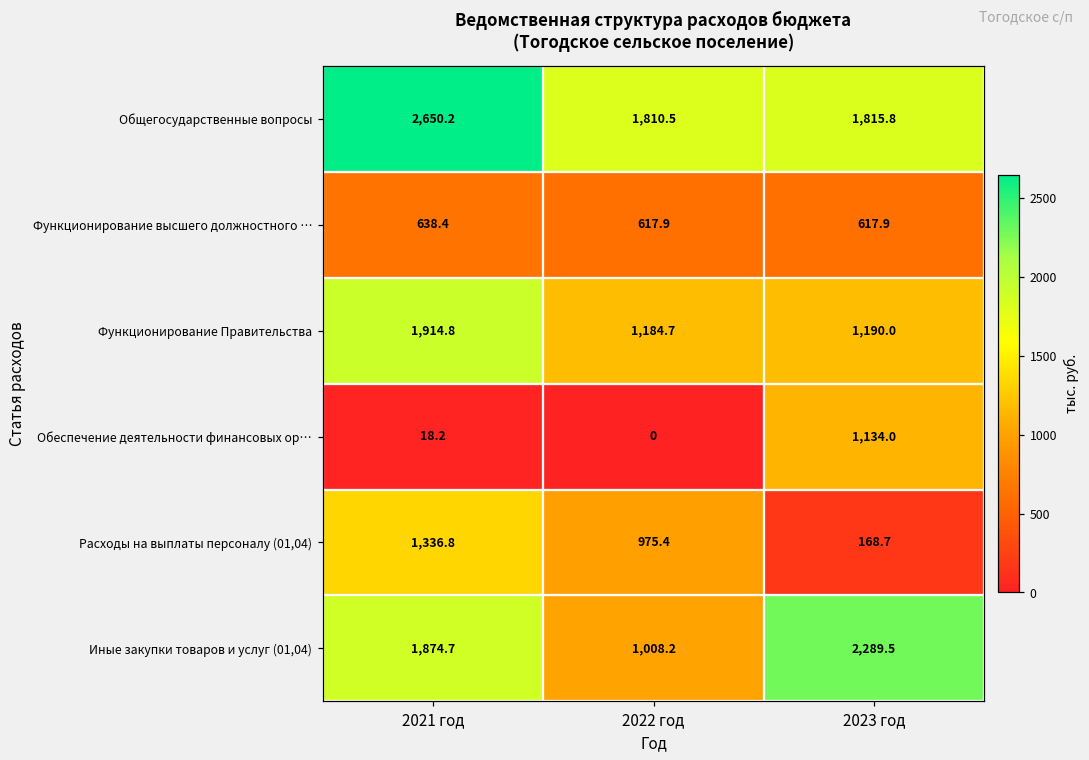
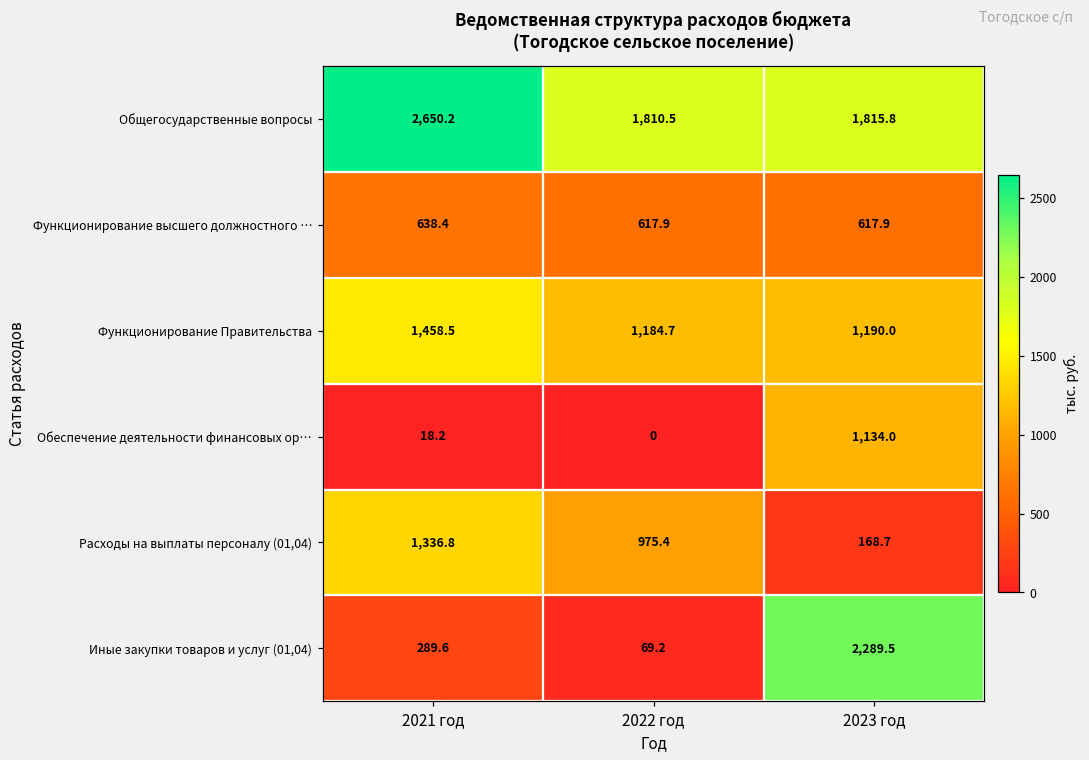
  {
    "Общегосударственные вопросы": {
      "2021 год": "2,650.2",
      "2022 год": "1,810.5",
      "2023 год": "1,815.8"
    },
    "Функционирование высшего должностного …": {
      "2021 год": "638.4",
      "2022 год": "617.9",
      "2023 год": "617.9"
    },
    "Функционирование Правительства": {
-     "2021 год": "1,914.8",
+     "2021 год": "1,458.5",
      "2022 год": "1,184.7",
      "2023 год": "1,190.0"
    },
    "Обеспечение деятельности финансовых ор…": {
      "2021 год": "18.2",
      "2022 год": "0",
      "2023 год": "1,134.0"
    },
    "Расходы на выплаты персоналу (01,04)": {
      "2021 год": "1,336.8",
      "2022 год": "975.4",
      "2023 год": "168.7"
    },
    "Иные закупки товаров и услуг (01,04)": {
-     "2021 год": "1,874.7",
-     "2022 год": "1,008.2",
+     "2021 год": "289.6",
+     "2022 год": "69.2",
      "2023 год": "2,289.5"
    }
  }
